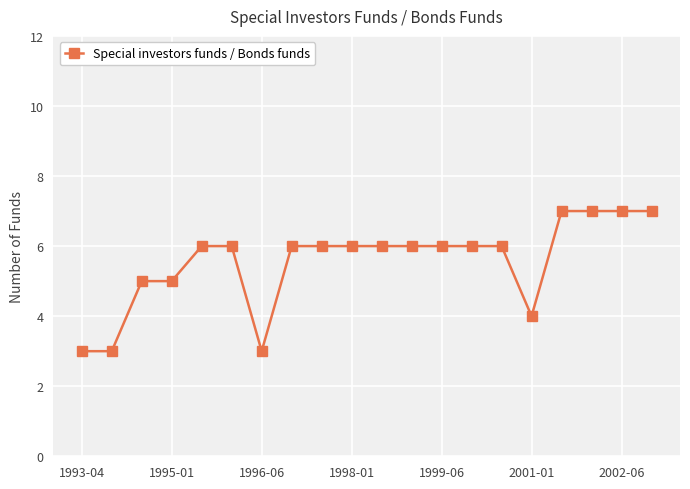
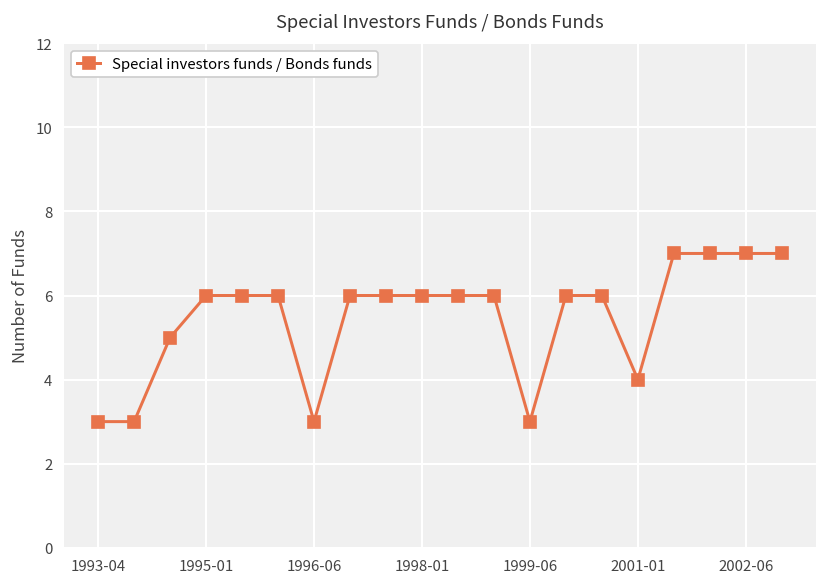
  {
    "1993-04": 3,
-   "1995-01": 5,
+   "1995-01": 6,
    "1996-06": 3,
    "1998-01": 6,
-   "1999-06": 6,
+   "1999-06": 3,
    "2001-01": 4,
    "2002-06": 7
  }
